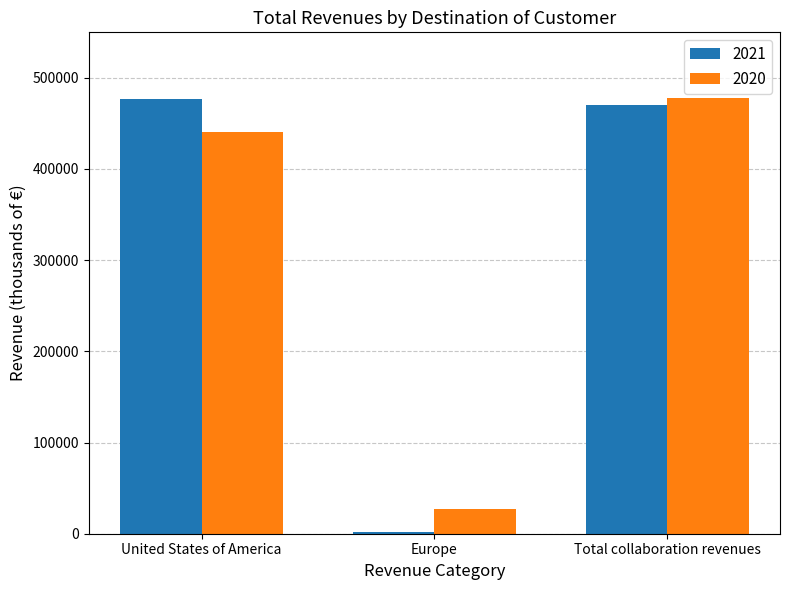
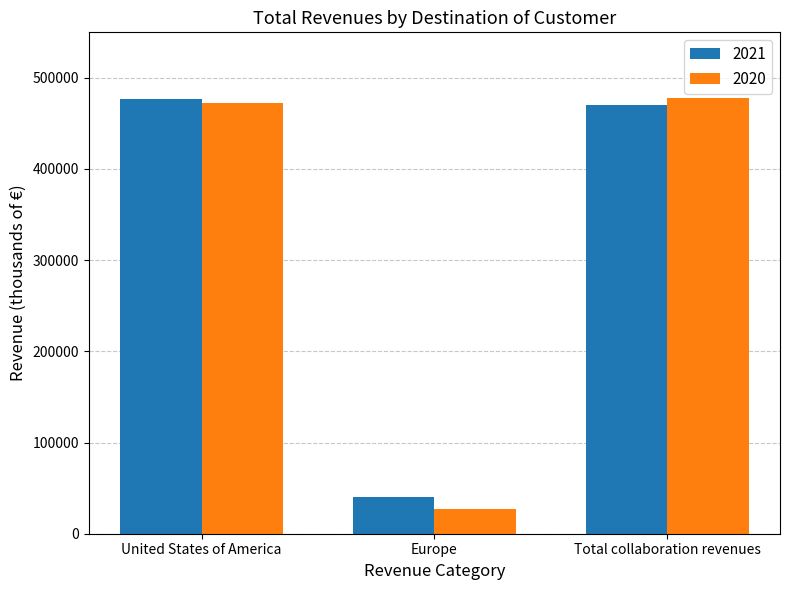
  {
    "2021": {
      "United States of America": 480000,
-     "Europe": 0,
+     "Europe": 40000,
      "Total collaboration revenues": 470000
    },
    "2020": {
-     "United States of America": 440000,
+     "United States of America": 470000,
      "Europe": 30000,
      "Total collaboration revenues": 480000
    }
  }
